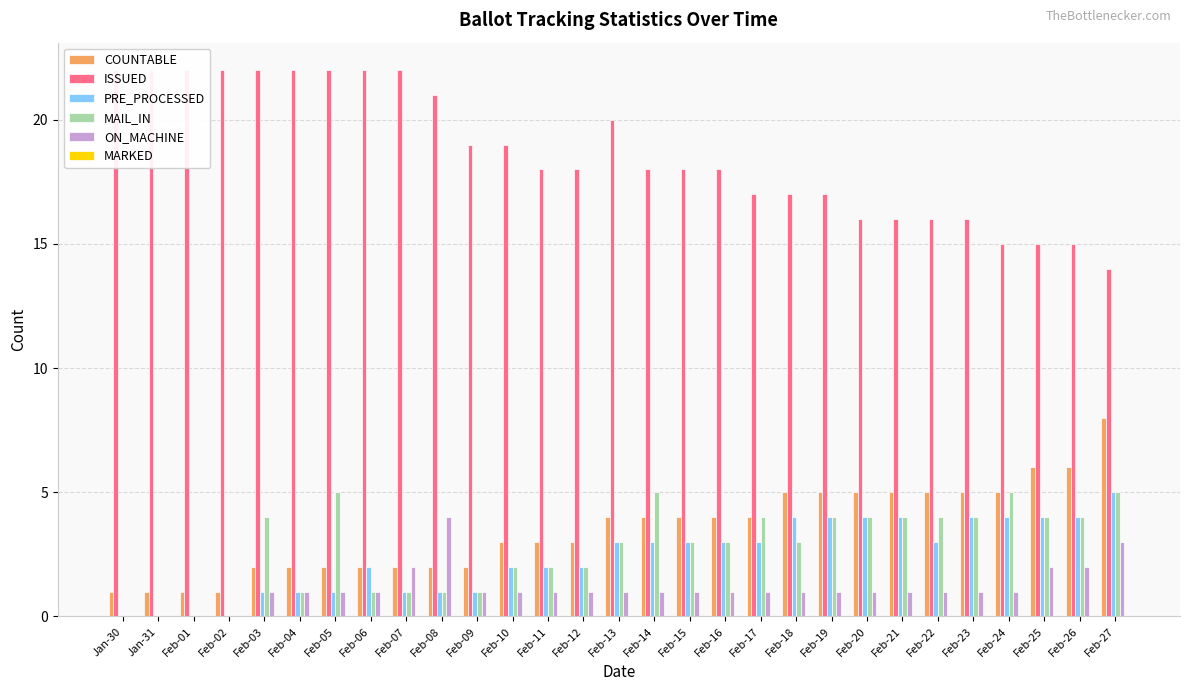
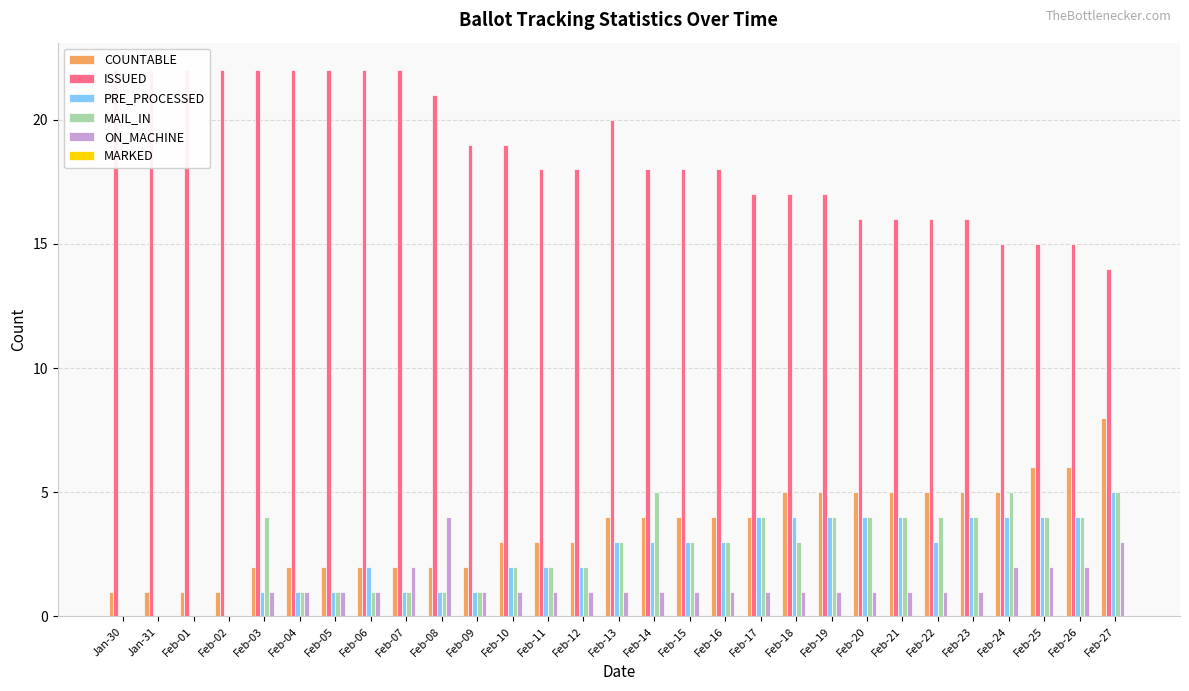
  {
    "COUNTABLE": {
      "Jan-30": 1,
      "Jan-31": 1,
      "Feb-01": 1,
      "Feb-02": 1,
      "Feb-03": 2,
      "Feb-04": 2,
      "Feb-05": 2,
      "Feb-06": 2,
      "Feb-07": 2,
      "Feb-08": 2,
      "Feb-09": 2,
      "Feb-10": 3,
      "Feb-11": 3,
      "Feb-12": 3,
      "Feb-13": 4,
      "Feb-14": 4,
      "Feb-15": 4,
      "Feb-16": 4,
      "Feb-17": 4,
      "Feb-18": 5,
      "Feb-19": 5,
      "Feb-20": 5,
      "Feb-21": 5,
      "Feb-22": 5,
      "Feb-23": 5,
      "Feb-24": 5,
      "Feb-25": 6,
      "Feb-26": 6,
      "Feb-27": 8
    },
    "ISSUED": {
      "Feb-02": 22,
      "Feb-03": 22,
      "Feb-04": 22,
      "Feb-05": 22,
      "Feb-06": 22,
      "Feb-07": 22,
      "Feb-08": 21,
      "Feb-09": 19,
      "Feb-10": 19,
      "Feb-11": 18,
      "Feb-12": 18,
      "Feb-13": 20,
      "Feb-14": 18,
      "Feb-15": 18,
      "Feb-16": 18,
      "Feb-17": 17,
      "Feb-18": 17,
      "Feb-19": 17,
      "Feb-20": 16,
      "Feb-21": 16,
      "Feb-22": 16,
      "Feb-23": 16,
      "Feb-24": 15,
      "Feb-25": 15,
      "Feb-26": 15,
      "Feb-27": 14
    },
    "PRE_PROCESSED": {
      "Jan-30": 0,
      "Jan-31": 0,
      "Feb-01": 0,
      "Feb-02": 0,
      "Feb-03": 1,
      "Feb-04": 1,
      "Feb-05": 1,
      "Feb-06": 2,
      "Feb-07": 1,
      "Feb-08": 1,
      "Feb-09": 1,
      "Feb-10": 2,
      "Feb-11": 2,
      "Feb-12": 2,
      "Feb-13": 3,
      "Feb-14": 3,
      "Feb-15": 3,
      "Feb-16": 3,
-     "Feb-17": 3,
+     "Feb-17": 4,
      "Feb-18": 4,
      "Feb-19": 4,
      "Feb-20": 4,
      "Feb-21": 4,
      "Feb-22": 3,
      "Feb-23": 4,
      "Feb-24": 4,
      "Feb-25": 4,
      "Feb-26": 4,
      "Feb-27": 5
    },
    "MAIL_IN": {
      "Jan-30": 0,
      "Jan-31": 0,
      "Feb-01": 0,
      "Feb-02": 0,
      "Feb-03": 4,
      "Feb-04": 1,
-     "Feb-05": 5,
+     "Feb-05": 1,
      "Feb-06": 1,
      "Feb-07": 1,
      "Feb-08": 1,
      "Feb-09": 1,
      "Feb-10": 2,
      "Feb-11": 2,
      "Feb-12": 2,
      "Feb-13": 3,
      "Feb-14": 5,
      "Feb-15": 3,
      "Feb-16": 3,
      "Feb-17": 4,
      "Feb-18": 3,
      "Feb-19": 4,
      "Feb-20": 4,
      "Feb-21": 4,
      "Feb-22": 4,
      "Feb-23": 4,
      "Feb-24": 5,
      "Feb-25": 4,
      "Feb-26": 4,
      "Feb-27": 5
    },
    "ON_MACHINE": {
      "Jan-30": 0,
      "Jan-31": 0,
      "Feb-01": 0,
      "Feb-02": 0,
      "Feb-03": 1,
      "Feb-04": 1,
      "Feb-05": 1,
      "Feb-06": 1,
      "Feb-07": 2,
      "Feb-08": 4,
      "Feb-09": 1,
      "Feb-10": 1,
      "Feb-11": 1,
      "Feb-12": 1,
      "Feb-13": 1,
      "Feb-14": 1,
      "Feb-15": 1,
      "Feb-16": 1,
      "Feb-17": 1,
      "Feb-18": 1,
      "Feb-19": 1,
      "Feb-20": 1,
      "Feb-21": 1,
      "Feb-22": 1,
      "Feb-23": 1,
-     "Feb-24": 1,
+     "Feb-24": 2,
      "Feb-25": 2,
      "Feb-26": 2,
      "Feb-27": 3
    },
    "MARKED": {
      "Jan-30": 0,
      "Jan-31": 0,
      "Feb-01": 0,
      "Feb-02": 0,
      "Feb-03": 0,
      "Feb-04": 0,
      "Feb-05": 0,
      "Feb-06": 0,
      "Feb-07": 0,
      "Feb-08": 0,
      "Feb-09": 0,
      "Feb-10": 0,
      "Feb-11": 0,
      "Feb-12": 0,
      "Feb-13": 0,
      "Feb-14": 0,
      "Feb-15": 0,
      "Feb-16": 0,
      "Feb-17": 0,
      "Feb-18": 0,
      "Feb-19": 0,
      "Feb-20": 0,
      "Feb-21": 0,
      "Feb-22": 0,
      "Feb-23": 0,
      "Feb-24": 0,
      "Feb-25": 0,
      "Feb-26": 0,
      "Feb-27": 0
    }
  }
